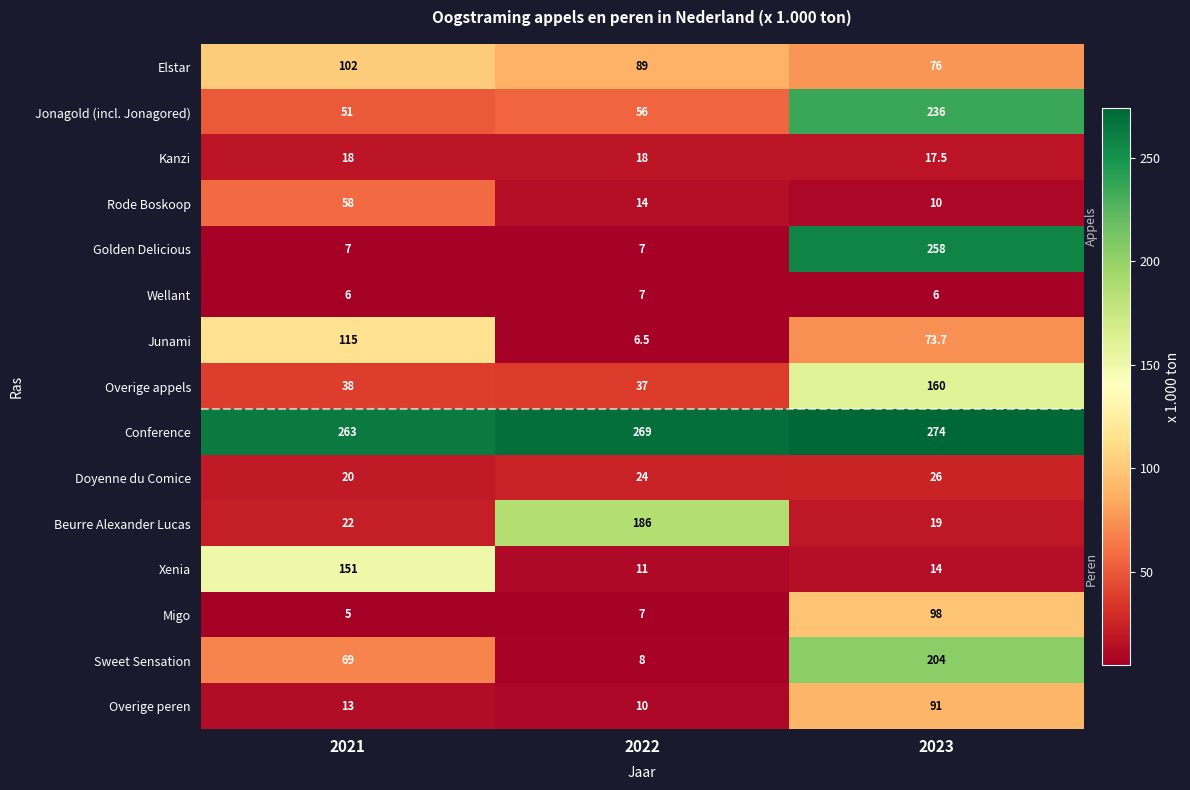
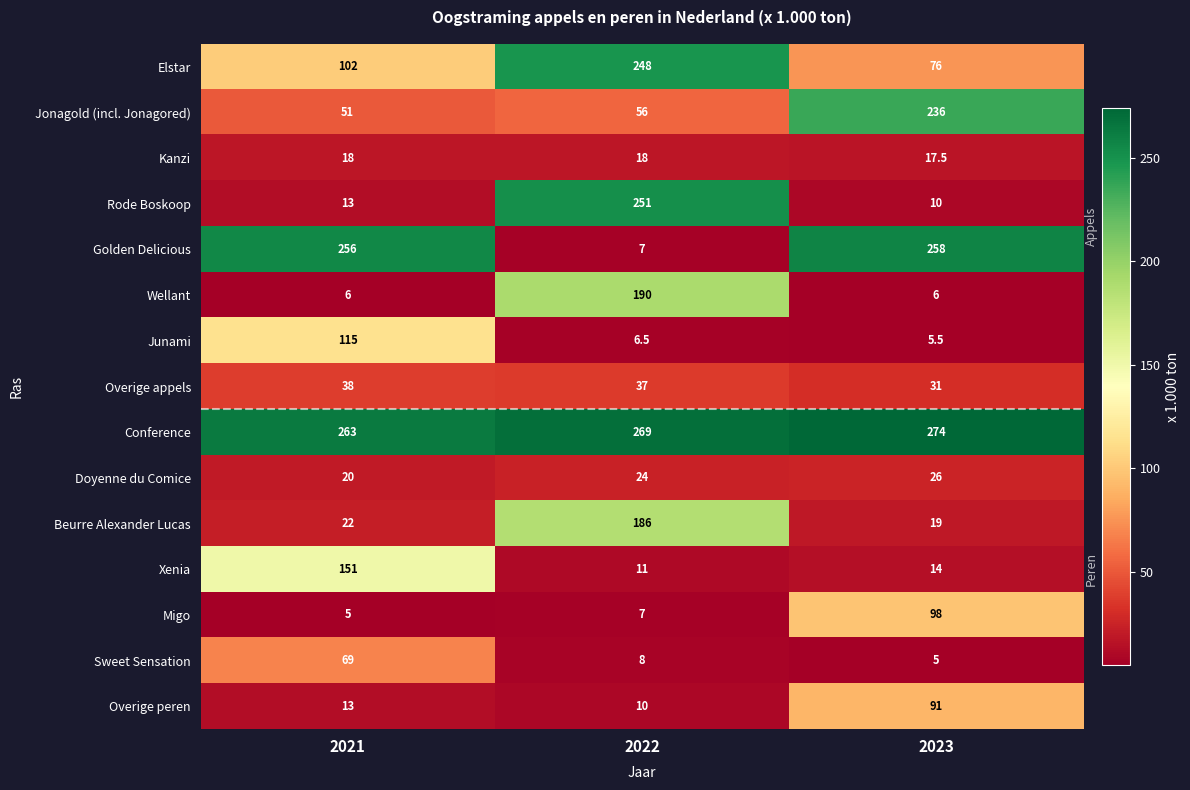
  {
    "Elstar": {
      "2021": 102,
-     "2022": 89,
+     "2022": 248,
      "2023": 76
    },
    "Jonagold (incl. Jonagored)": {
      "2021": 51,
      "2022": 56,
      "2023": 236
    },
    "Kanzi": {
      "2021": 18,
      "2022": 18,
      "2023": 17.5
    },
    "Rode Boskoop": {
-     "2021": 58,
-     "2022": 14,
+     "2021": 13,
+     "2022": 251,
      "2023": 10
    },
    "Golden Delicious": {
-     "2021": 7,
+     "2021": 256,
      "2022": 7,
      "2023": 258
    },
    "Wellant": {
      "2021": 6,
-     "2022": 7,
+     "2022": 190,
      "2023": 6
    },
    "Junami": {
      "2021": 115,
      "2022": 6.5,
-     "2023": 73.7
+     "2023": 5.5
    },
    "Overige appels": {
      "2021": 38,
      "2022": 37,
-     "2023": 160
+     "2023": 31
    },
    "Conference": {
      "2021": 263,
      "2022": 269,
      "2023": 274
    },
    "Doyenne du Comice": {
      "2021": 20,
      "2022": 24,
      "2023": 26
    },
    "Beurre Alexander Lucas": {
      "2021": 22,
      "2022": 186,
      "2023": 19
    },
    "Xenia": {
      "2021": 151,
      "2022": 11,
      "2023": 14
    },
    "Migo": {
      "2021": 5,
      "2022": 7,
      "2023": 98
    },
    "Sweet Sensation": {
      "2021": 69,
      "2022": 8,
-     "2023": 204
+     "2023": 5
    },
    "Overige peren": {
      "2021": 13,
      "2022": 10,
      "2023": 91
    }
  }
